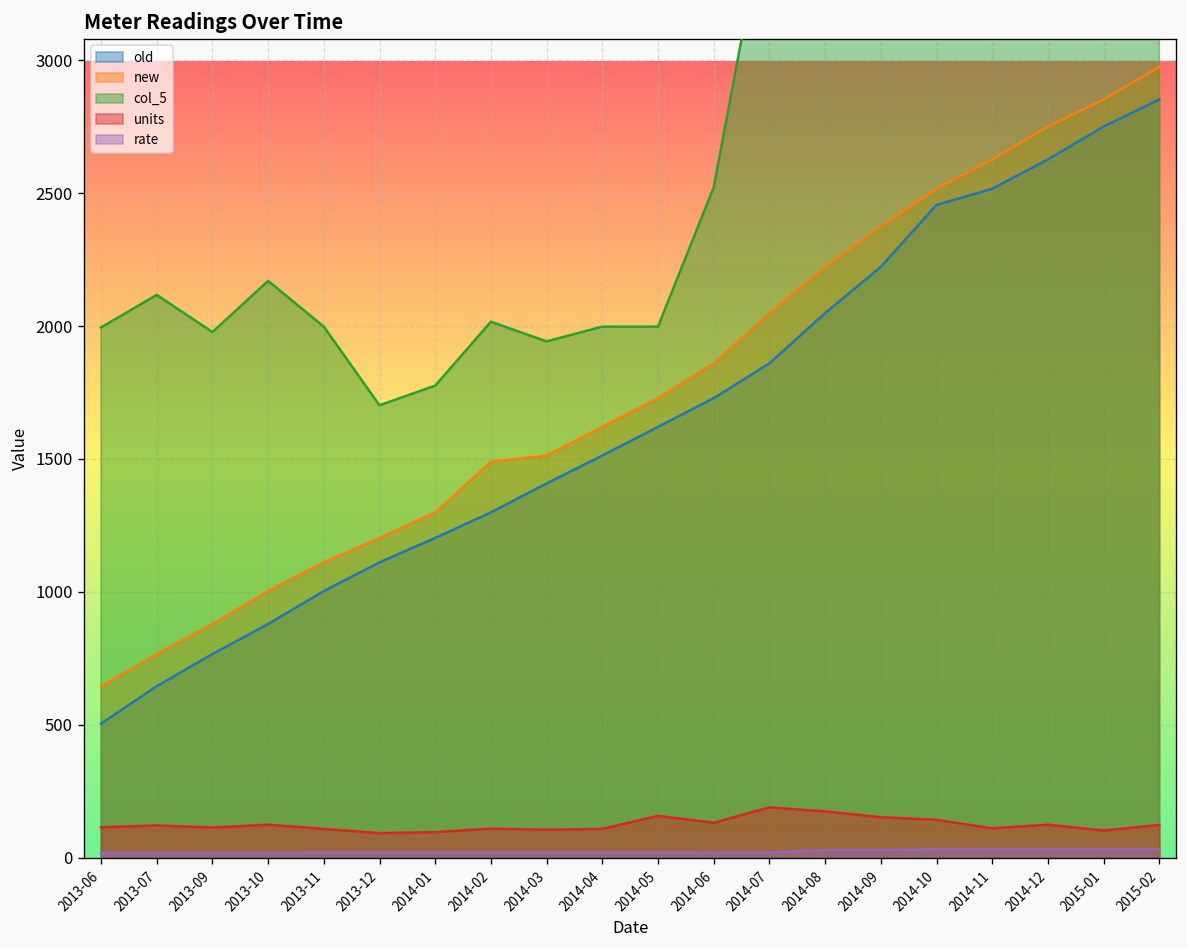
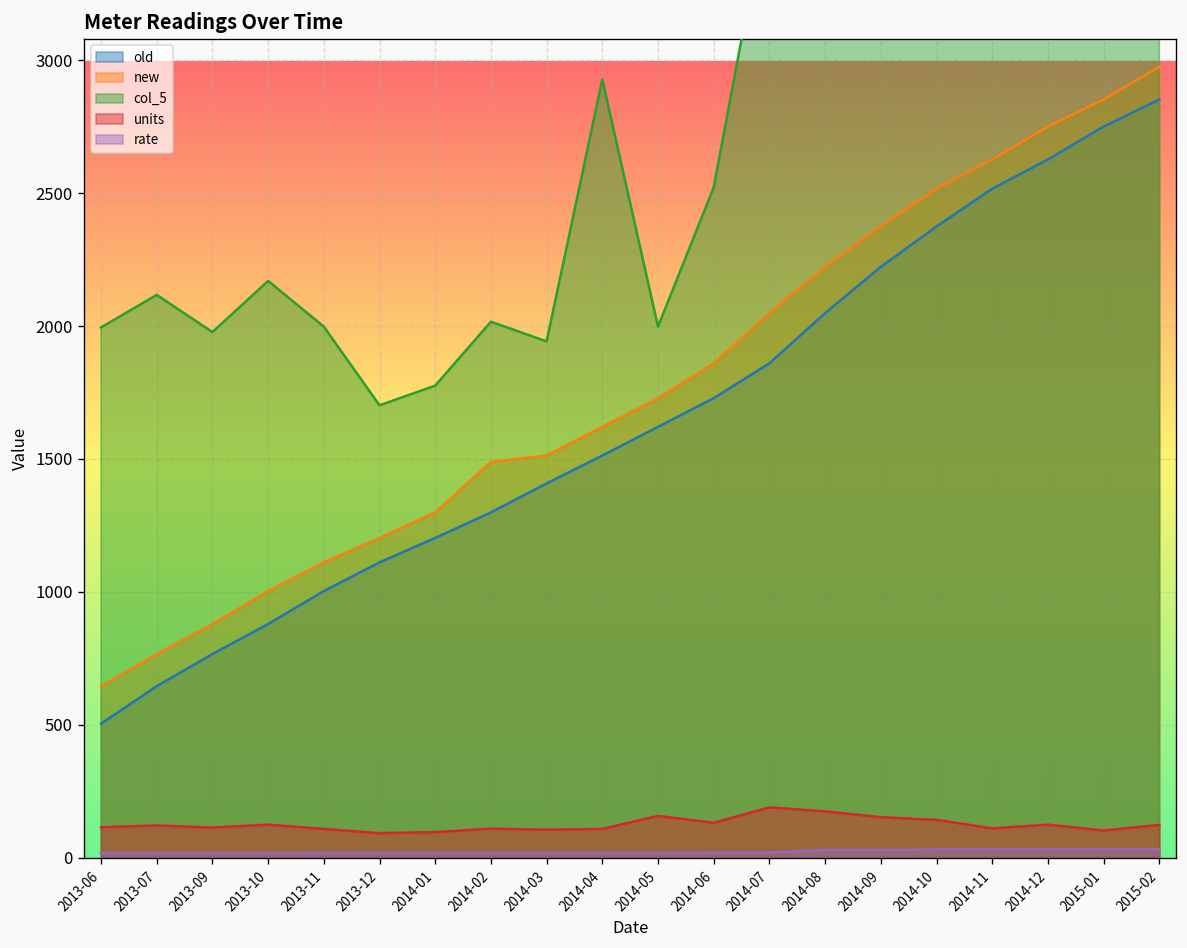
  {
    "old": {
      "2013-06": 500,
      "2013-07": 650,
      "2013-09": 770,
      "2013-10": 880,
      "2013-11": 1000,
      "2013-12": 1110,
      "2014-01": 1200,
      "2014-02": 1300,
      "2014-03": 1410,
      "2014-04": 1510,
      "2014-05": 1620,
      "2014-06": 1730,
      "2014-07": 1860,
      "2014-08": 2050,
      "2014-09": 2220,
-     "2014-10": 2460,
+     "2014-10": 2380,
      "2014-11": 2520,
      "2014-12": 2630,
      "2015-01": 2750,
      "2015-02": 2850
    },
    "new": {
      "2013-06": 650,
      "2013-07": 770,
      "2013-09": 880,
      "2013-10": 1000,
      "2013-11": 1110,
      "2013-12": 1200,
      "2014-01": 1300,
      "2014-02": 1490,
      "2014-03": 1510,
      "2014-04": 1620,
      "2014-05": 1730,
      "2014-06": 1860,
      "2014-07": 2050,
      "2014-08": 2220,
      "2014-09": 2380,
      "2014-10": 2520,
      "2014-11": 2630,
      "2014-12": 2750,
      "2015-01": 2850,
      "2015-02": 2980
    },
    "col_5": {
      "2013-06": 2000,
      "2013-07": 2120,
      "2013-09": 1980,
      "2013-10": 2170,
      "2013-11": 2000,
      "2013-12": 1700,
      "2014-01": 1780,
      "2014-02": 2020,
      "2014-03": 1940,
-     "2014-04": 2000,
+     "2014-04": 2930,
      "2014-05": 2000,
      "2014-06": 2520
    },
    "units": {
      "2013-06": 110,
      "2013-07": 120,
      "2013-09": 110,
      "2013-10": 120,
      "2013-11": 110,
      "2013-12": 90,
      "2014-01": 100,
      "2014-02": 110,
      "2014-03": 110,
      "2014-04": 110,
      "2014-05": 160,
      "2014-06": 130,
      "2014-07": 190,
      "2014-08": 170,
      "2014-09": 150,
      "2014-10": 140,
      "2014-11": 110,
      "2014-12": 120,
      "2015-01": 100,
      "2015-02": 120
    },
    "rate": {
      "2013-06": 20,
      "2013-07": 20,
      "2013-09": 20,
      "2013-10": 20,
      "2013-11": 20,
      "2013-12": 20,
      "2014-01": 20,
      "2014-02": 20,
      "2014-03": 20,
      "2014-04": 20,
      "2014-05": 20,
      "2014-06": 20,
      "2014-07": 20,
      "2014-08": 30,
      "2014-09": 30,
      "2014-10": 30,
      "2014-11": 30,
      "2014-12": 30,
      "2015-01": 30,
      "2015-02": 30
    }
  }
